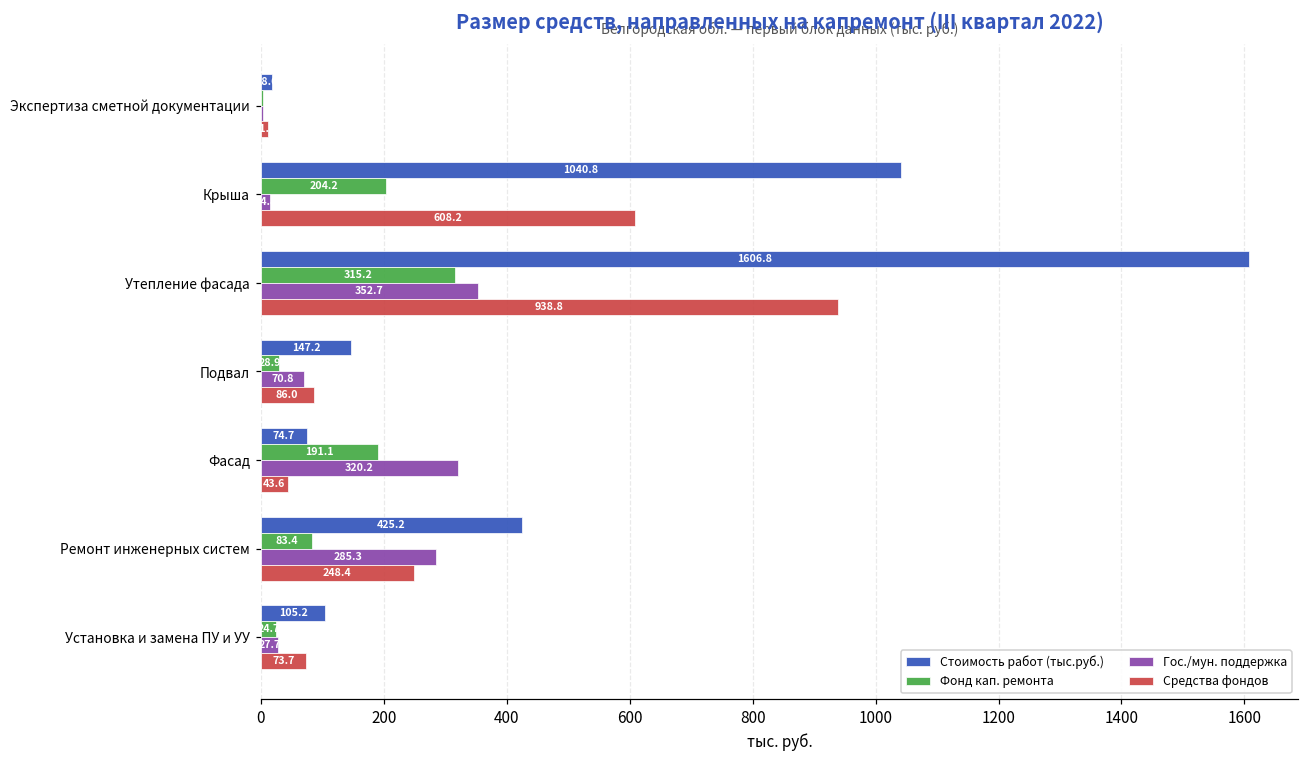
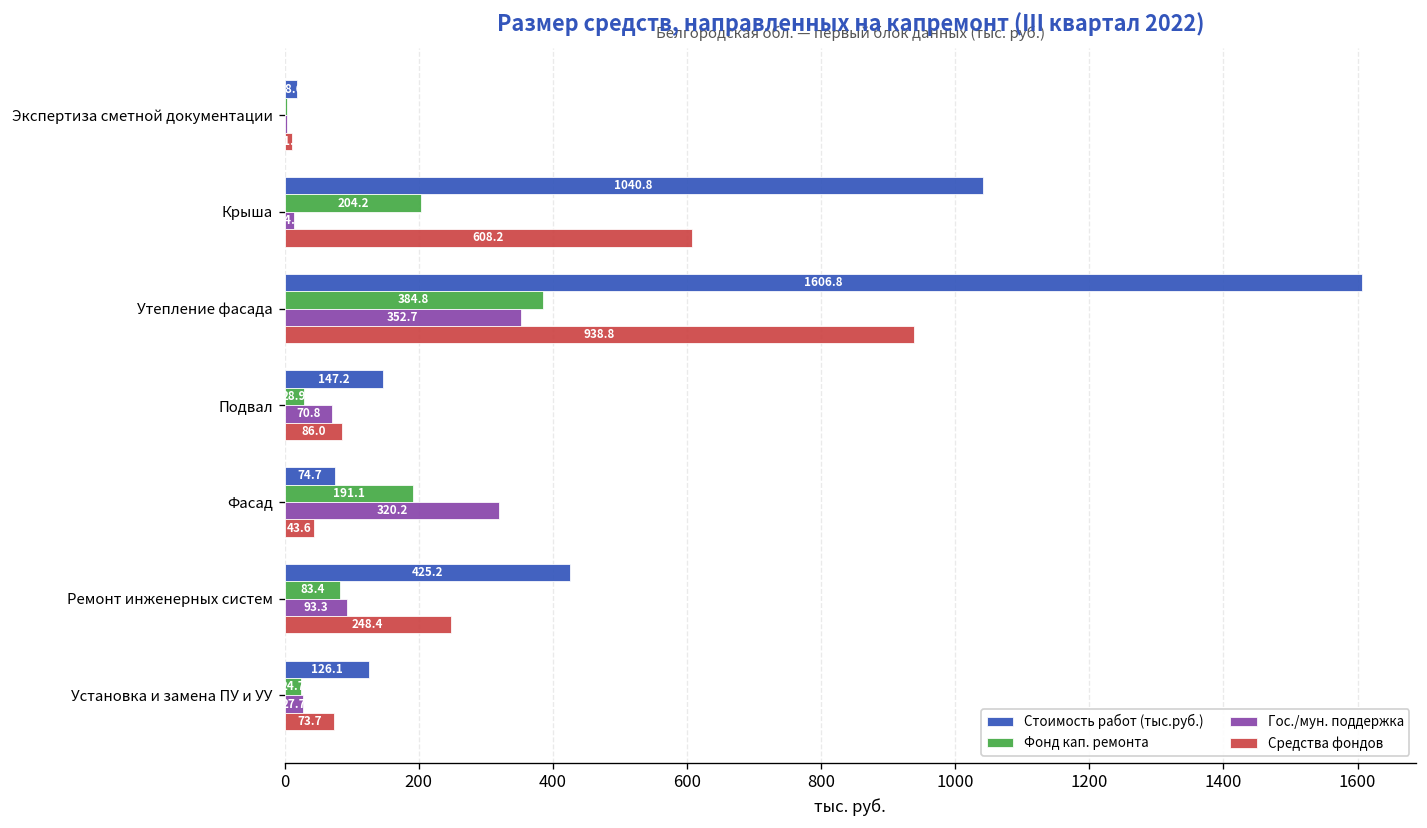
  {
    "Стоимость работ (тыс.руб.)": {
      "Крыша": 1040.8,
      "Утепление фасада": 1606.8,
      "Подвал": 147.2,
      "Фасад": 74.7,
      "Ремонт инженерных систем": 425.2,
-     "Установка и замена ПУ и УУ": 105.2
+     "Установка и замена ПУ и УУ": 126.1
    },
    "Фонд кап. ремонта": {
      "Крыша": 204.2,
-     "Утепление фасада": 315.2,
+     "Утепление фасада": 384.8,
      "Подвал": 28.9,
      "Фасад": 191.1,
      "Ремонт инженерных систем": 83.4,
      "Установка и замена ПУ и УУ": 24.7
    },
    "Гос./мун. поддержка": {
      "Утепление фасада": 352.7,
      "Подвал": 70.8,
      "Фасад": 320.2,
-     "Ремонт инженерных систем": 285.3,
+     "Ремонт инженерных систем": 93.3,
      "Установка и замена ПУ и УУ": 27.7
    },
    "Средства фондов": {
      "Крыша": 608.2,
      "Утепление фасада": 938.8,
      "Подвал": 86.0,
      "Фасад": 43.6,
      "Ремонт инженерных систем": 248.4,
      "Установка и замена ПУ и УУ": 73.7
    }
  }
